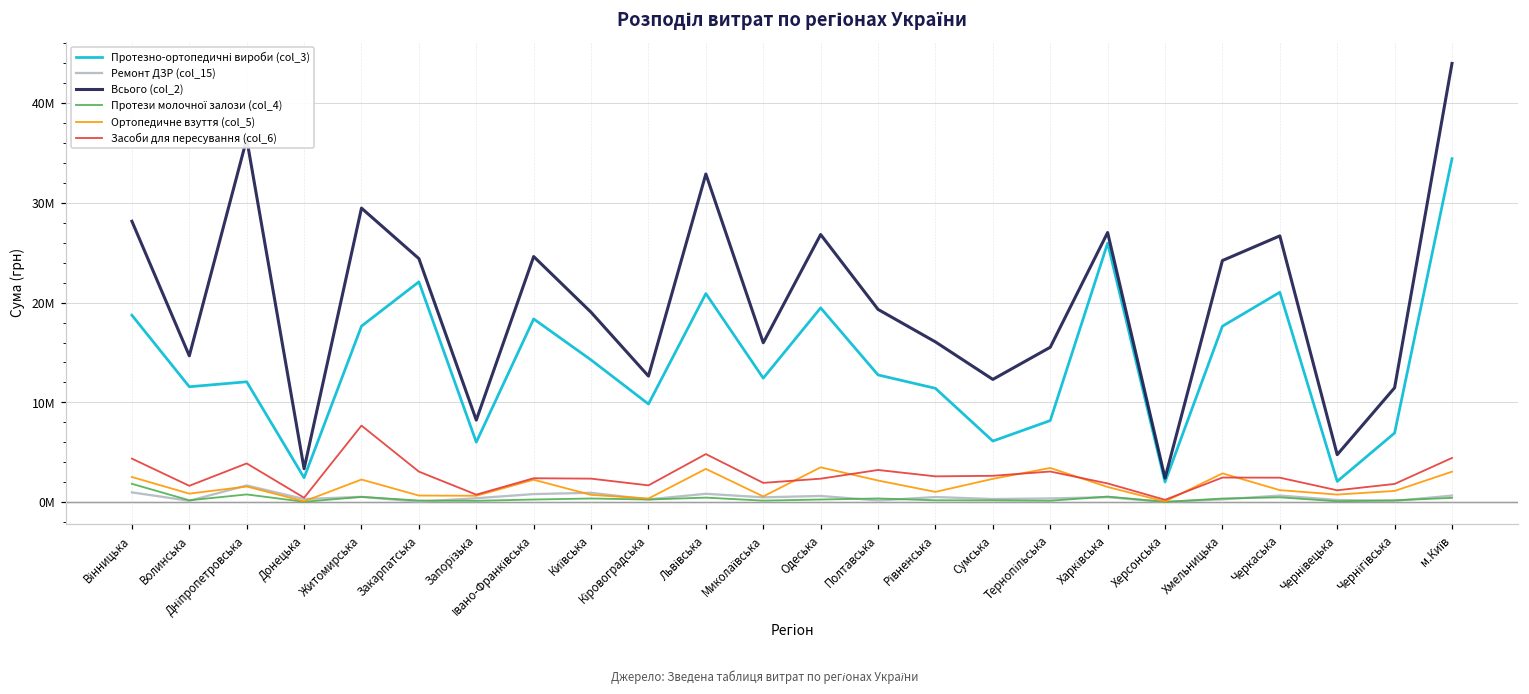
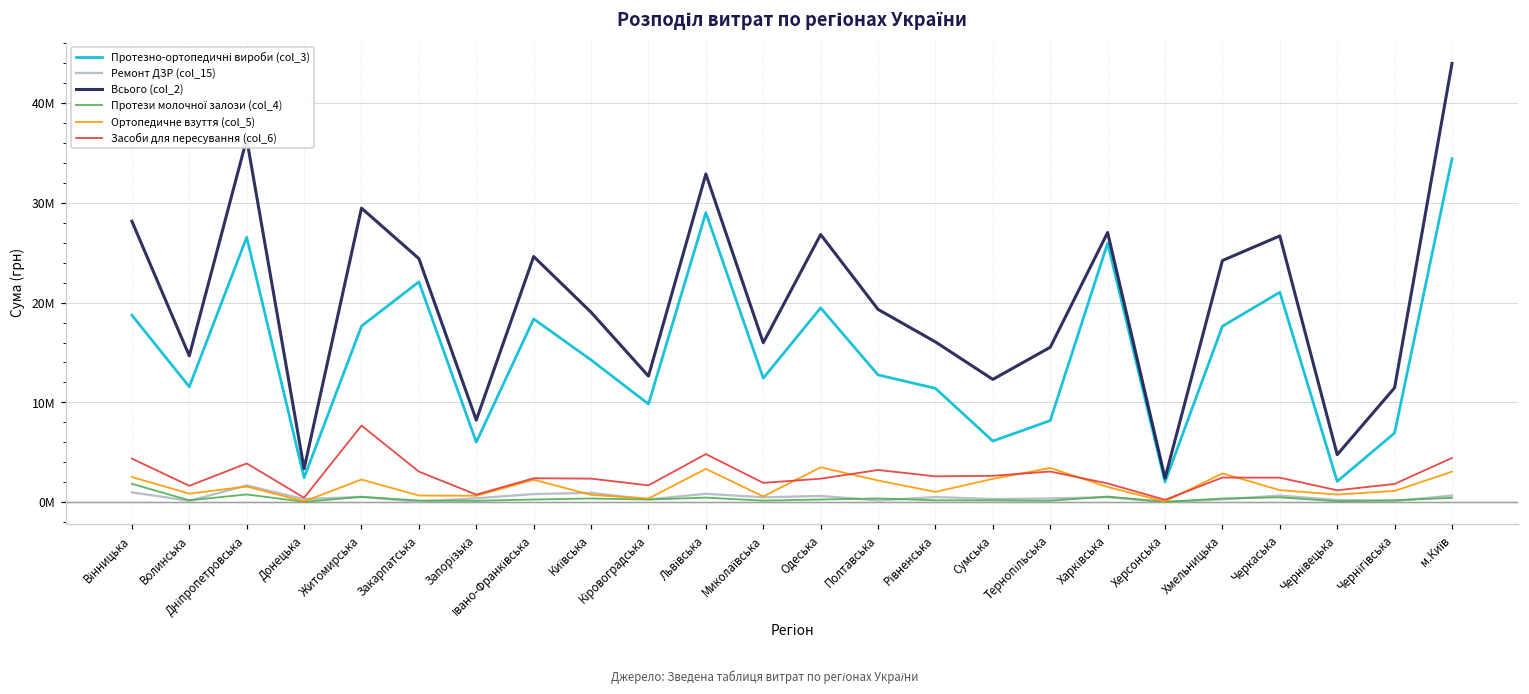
  {
    "Протезно-ортопедичні вироби (col_3)": {
      "Вінницька": 19000000,
      "Волинська": 12000000,
-     "Дніпропетровська": 12000000,
+     "Дніпропетровська": 27000000,
      "Донецька": 2000000,
      "Житомирська": 18000000,
      "Закарпатська": 22000000,
      "Запорізька": 6000000,
      "Івано-Франківська": 18000000,
      "Київська": 14000000,
      "Кіровоградська": 10000000,
-     "Львівська": 21000000,
+     "Львівська": 29000000,
      "Миколаївська": 12000000,
      "Одеська": 19000000,
      "Полтавська": 13000000,
      "Рівненська": 11000000,
      "Сумська": 6000000,
      "Тернопільська": 8000000,
      "Харківська": 26000000,
      "Херсонська": 2000000,
      "Хмельницька": 18000000,
      "Черкаська": 21000000,
      "Чернівецька": 2000000,
      "Чернігівська": 7000000,
      "м.Київ": 34000000
    },
    "Ремонт ДЗР (col_15)": {
      "Вінницька": 1000000,
      "Івано-Франківська": 1000000,
      "Львівська": 1000000,
      "Одеська": 1000000,
      "Рівненська": 1000000
    },
    "Всього (col_2)": {
      "Вінницька": 28000000,
      "Волинська": 15000000,
      "Донецька": 3000000,
      "Житомирська": 29000000,
      "Закарпатська": 24000000,
      "Запорізька": 8000000,
      "Івано-Франківська": 25000000,
      "Київська": 19000000,
      "Кіровоградська": 13000000,
      "Львівська": 33000000,
      "Миколаївська": 16000000,
      "Одеська": 27000000,
      "Полтавська": 19000000,
      "Рівненська": 16000000,
      "Сумська": 12000000,
      "Тернопільська": 16000000,
      "Харківська": 27000000,
      "Херсонська": 2000000,
      "Хмельницька": 24000000,
      "Черкаська": 27000000,
      "Чернівецька": 5000000,
      "Чернігівська": 11000000,
      "м.Київ": 44000000
    },
    "Протези молочної залози (col_4)": {
      "Вінницька": 2000000,
      "Дніпропетровська": 1000000,
      "Івано-Франківська": 0,
      "Київська": 0,
      "Львівська": 0,
      "Миколаївська": 0,
      "Одеська": 0,
      "Рівненська": 0
    },
    "Ортопедичне взуття (col_5)": {
      "Вінницька": 3000000,
      "Волинська": 1000000,
      "Житомирська": 2000000,
      "Закарпатська": 1000000,
      "Львівська": 3000000,
      "Одеська": 3000000,
      "Полтавська": 2000000,
      "Рівненська": 1000000,
      "Сумська": 2000000,
      "Тернопільська": 3000000,
      "Харківська": 2000000,
      "Хмельницька": 3000000,
      "Черкаська": 1000000,
      "Чернівецька": 1000000,
      "Чернігівська": 1000000,
      "м.Київ": 3000000
    },
    "Засоби для пересування (col_6)": {
      "Вінницька": 4000000,
      "Волинська": 2000000,
      "Дніпропетровська": 4000000,
      "Житомирська": 8000000,
      "Закарпатська": 3000000,
      "Київська": 2000000,
      "Кіровоградська": 2000000,
      "Львівська": 5000000,
      "Миколаївська": 2000000,
      "Одеська": 2000000,
      "Полтавська": 3000000,
      "Рівненська": 3000000,
      "Сумська": 3000000,
      "Тернопільська": 3000000,
      "Харківська": 2000000,
      "Хмельницька": 2000000,
      "Черкаська": 2000000,
      "Чернівецька": 1000000,
      "Чернігівська": 2000000,
      "м.Київ": 4000000
    }
  }
